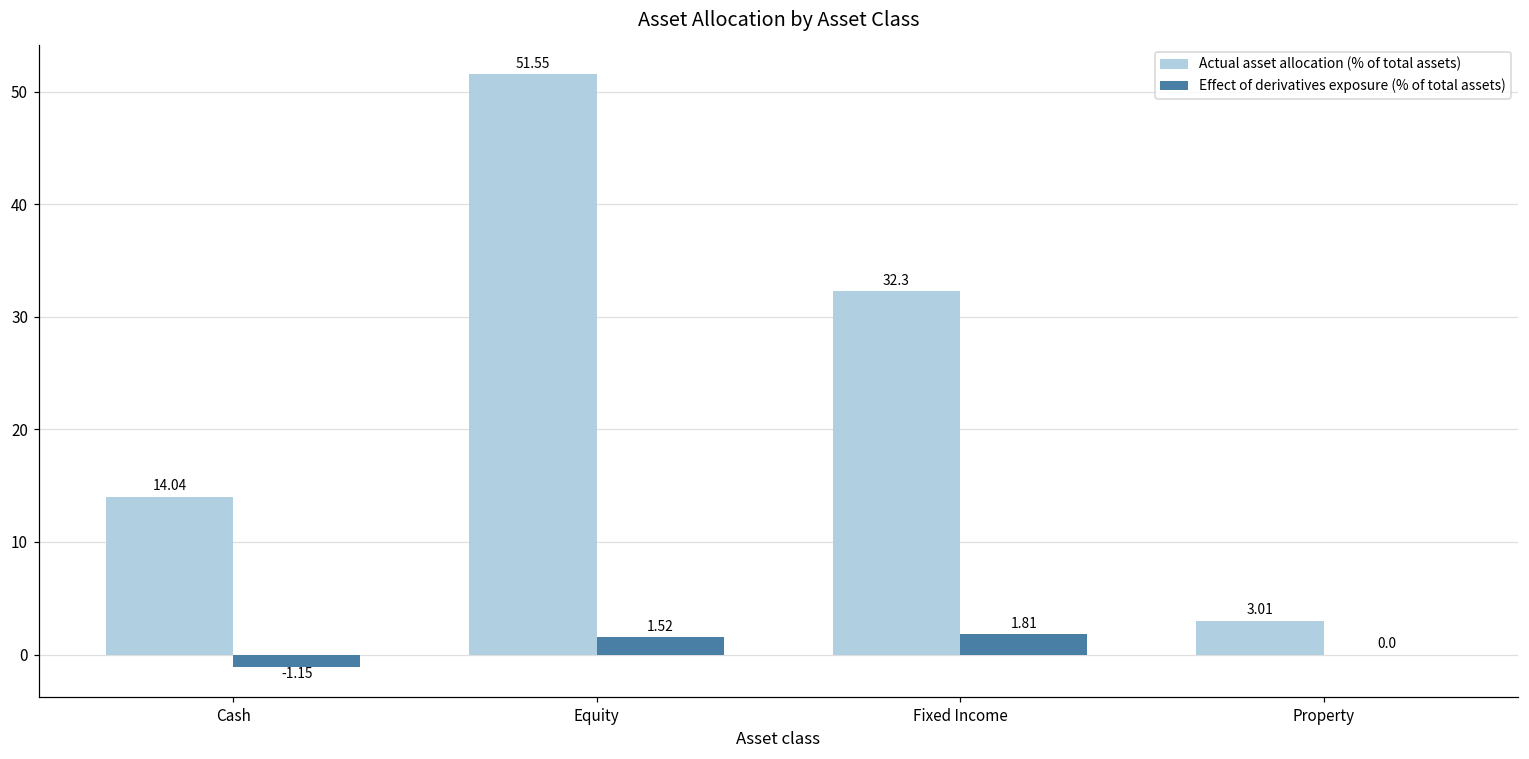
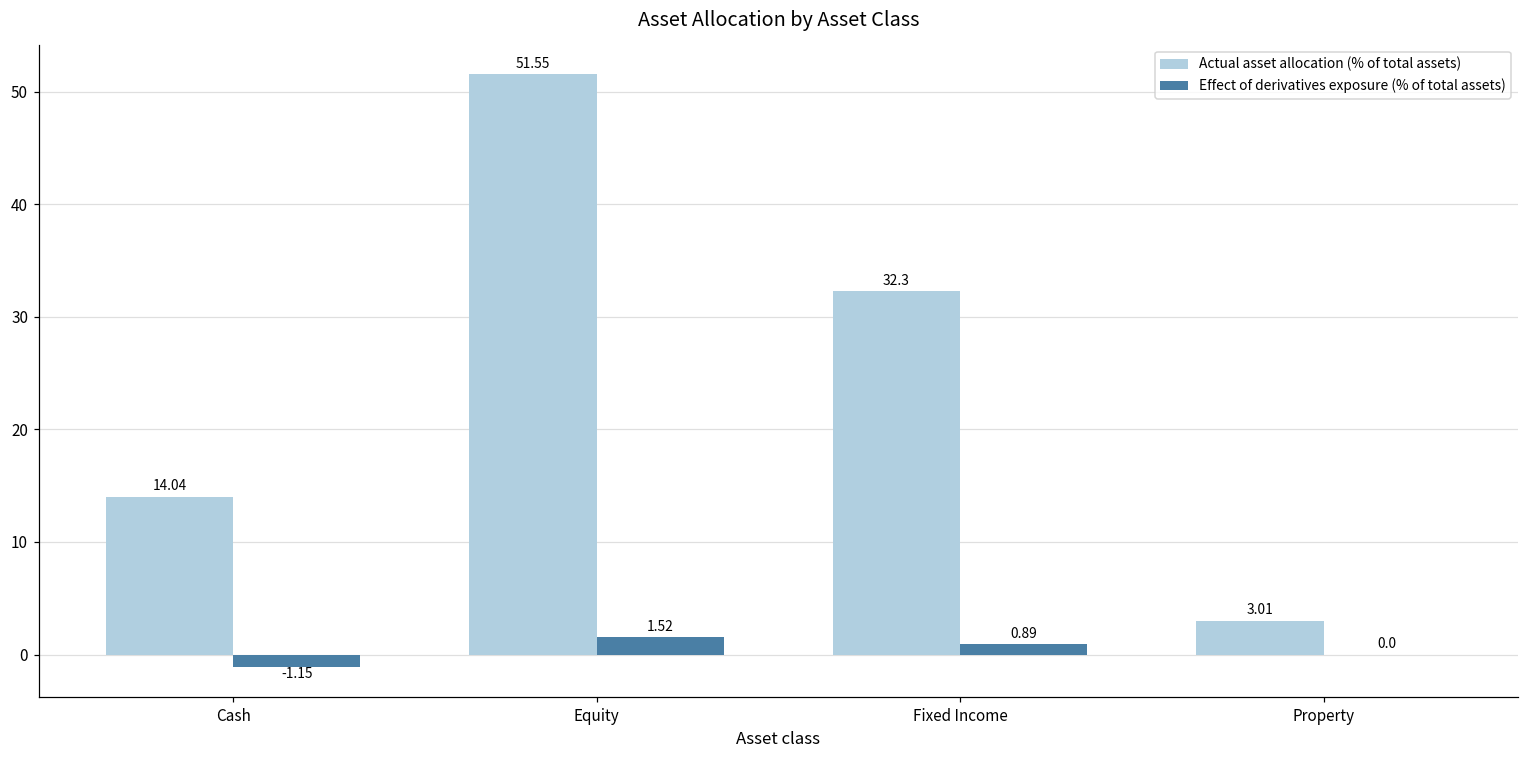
  {
    "Actual asset allocation (% of total assets)": {
      "Cash": 14.04,
      "Equity": 51.55,
      "Fixed Income": 32.3,
      "Property": 3.01
    },
    "Effect of derivatives exposure (% of total assets)": {
      "Cash": -1.15,
      "Equity": 1.52,
-     "Fixed Income": 1.81,
+     "Fixed Income": 0.89,
      "Property": 0.0
    }
  }
